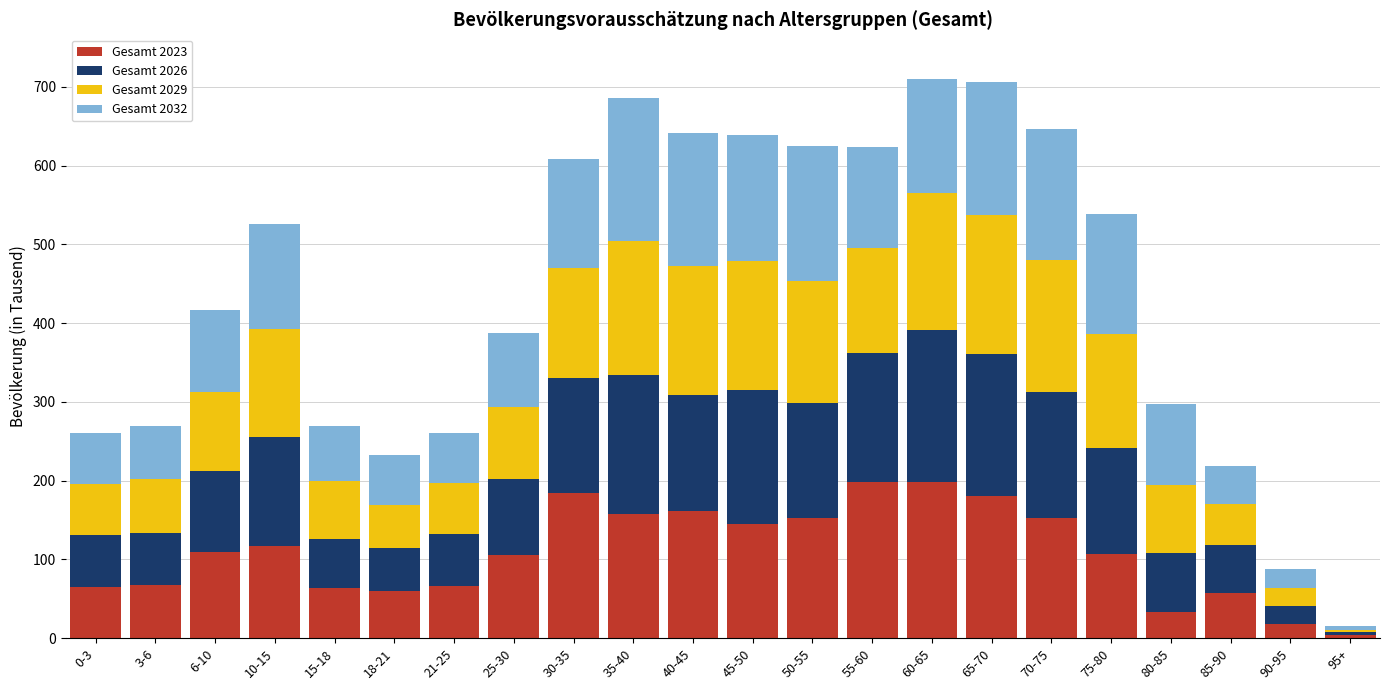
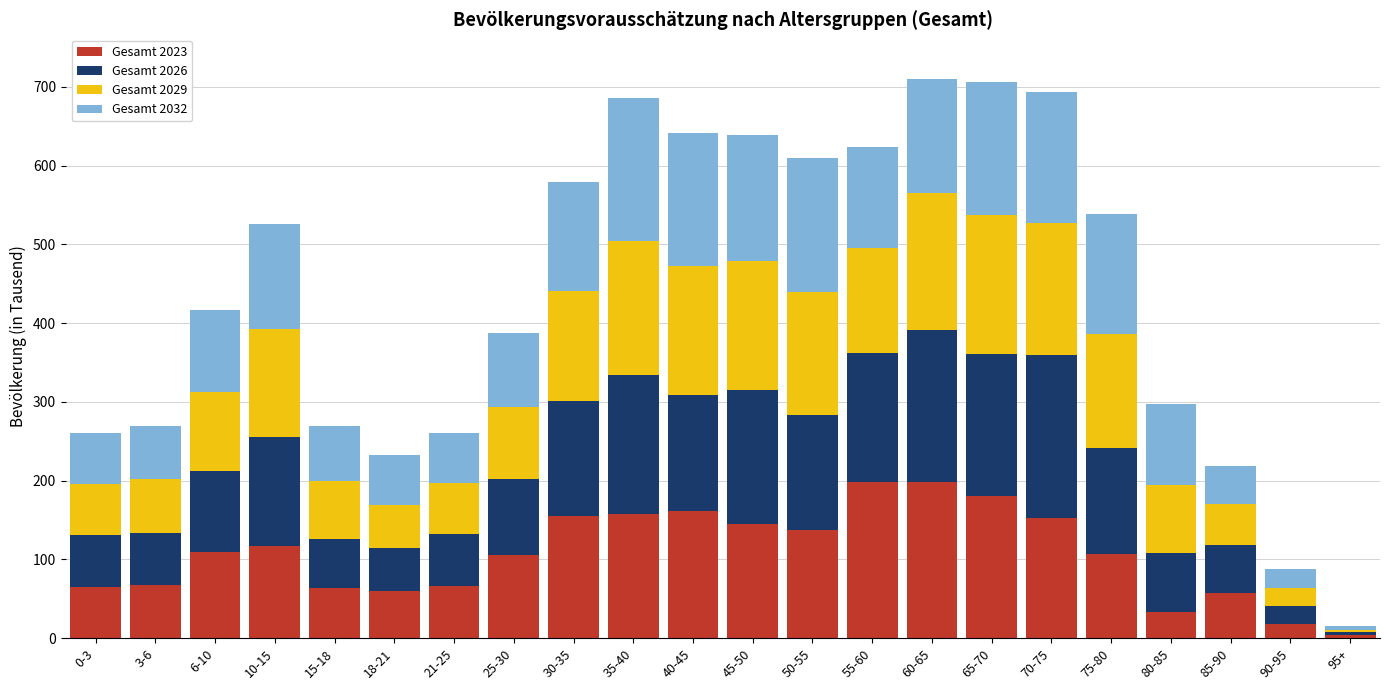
  {
    "Gesamt 2023": {
      "0-3": 70,
      "3-6": 70,
      "6-10": 110,
      "10-15": 120,
      "15-18": 60,
      "18-21": 60,
      "21-25": 70,
      "25-30": 110,
-     "30-35": 180,
+     "30-35": 160,
      "35-40": 160,
      "40-45": 160,
      "45-50": 150,
-     "50-55": 150,
+     "50-55": 140,
      "55-60": 200,
      "60-65": 200,
      "65-70": 180,
      "70-75": 150,
      "75-80": 110,
      "80-85": 30,
      "85-90": 60,
      "90-95": 20,
      "95+": 0
    },
    "Gesamt 2026": {
      "0-3": 70,
      "3-6": 70,
      "6-10": 100,
      "10-15": 140,
      "15-18": 60,
      "18-21": 50,
      "21-25": 70,
      "25-30": 100,
      "30-35": 150,
      "35-40": 180,
      "40-45": 150,
      "45-50": 170,
      "50-55": 150,
      "55-60": 160,
      "60-65": 190,
      "65-70": 180,
-     "70-75": 160,
+     "70-75": 210,
      "75-80": 130,
      "80-85": 80,
      "85-90": 60,
      "90-95": 20,
      "95+": 0
    },
    "Gesamt 2029": {
      "0-3": 70,
      "3-6": 70,
      "6-10": 100,
      "10-15": 140,
      "15-18": 70,
      "18-21": 60,
      "21-25": 70,
      "25-30": 90,
      "30-35": 140,
      "35-40": 170,
      "40-45": 160,
      "45-50": 160,
      "50-55": 160,
      "55-60": 130,
      "60-65": 170,
      "65-70": 180,
      "70-75": 170,
      "75-80": 150,
      "80-85": 90,
      "85-90": 50,
      "90-95": 20
    },
    "Gesamt 2032": {
      "0-3": 60,
      "3-6": 70,
      "6-10": 100,
      "10-15": 130,
      "15-18": 70,
      "18-21": 60,
      "21-25": 60,
      "25-30": 90,
      "30-35": 140,
      "35-40": 180,
      "40-45": 170,
      "45-50": 160,
      "50-55": 170,
      "55-60": 130,
      "60-65": 150,
      "65-70": 170,
      "70-75": 170,
      "75-80": 150,
      "80-85": 100,
      "85-90": 50,
      "90-95": 20,
      "95+": 10
    }
  }
